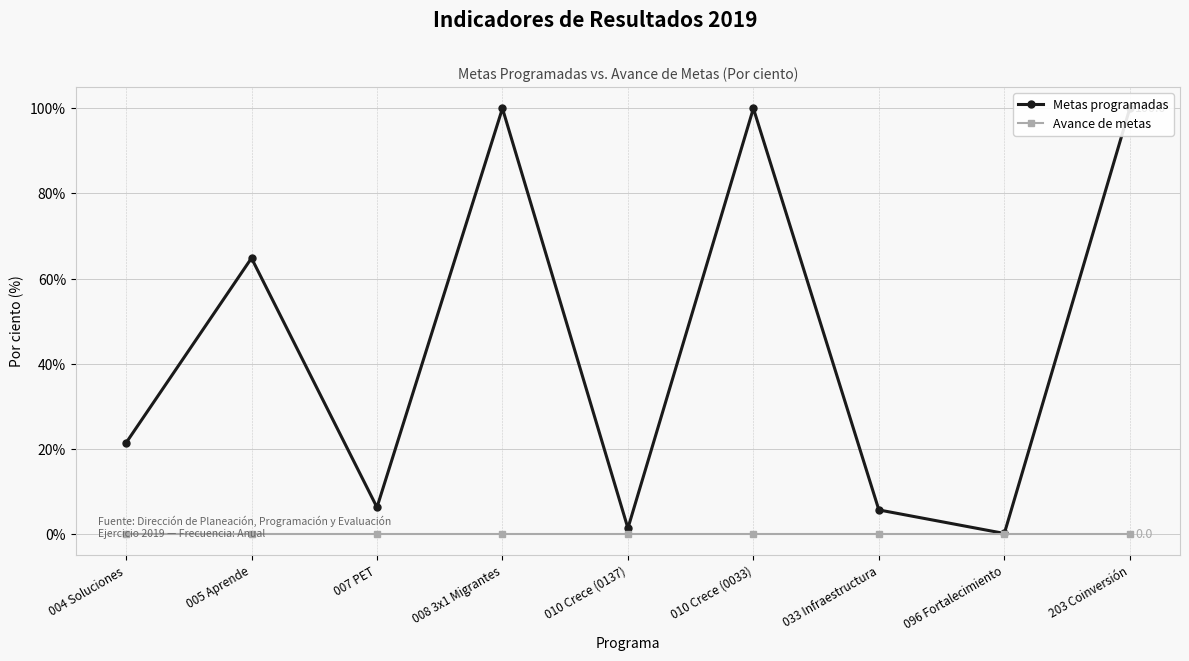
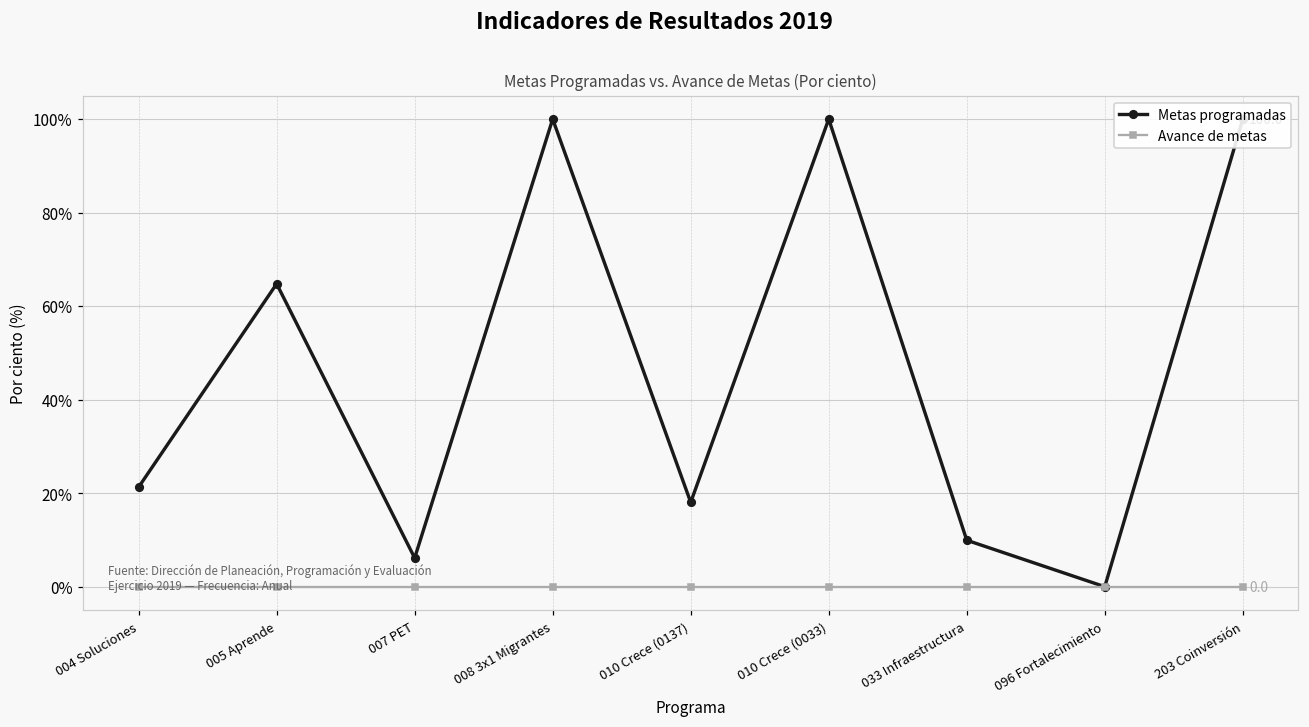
  {
    "Metas programadas": {
      "004 Soluciones": "21%",
      "005 Aprende": "65%",
      "007 PET": "6%",
      "008 3x1 Migrantes": "100%",
-     "010 Crece (0137)": "1%",
+     "010 Crece (0137)": "18%",
      "010 Crece (0033)": "100%",
-     "033 Infraestructura": "6%"
+     "033 Infraestructura": "10%"
    },
    "Avance de metas": {
      "203 Coinversión": "0.0"
    }
  }
